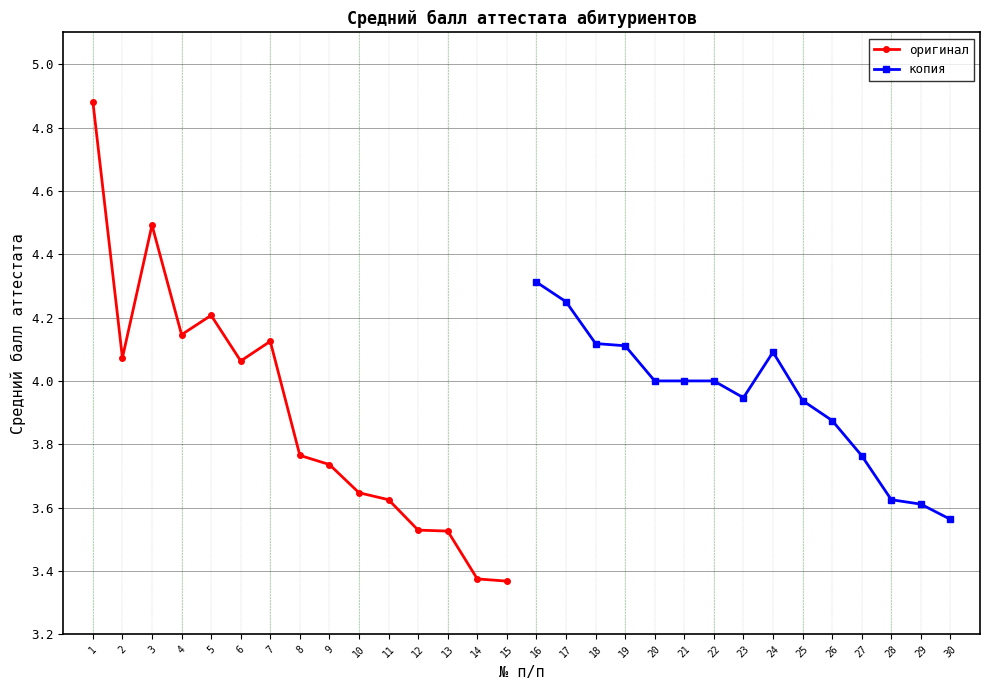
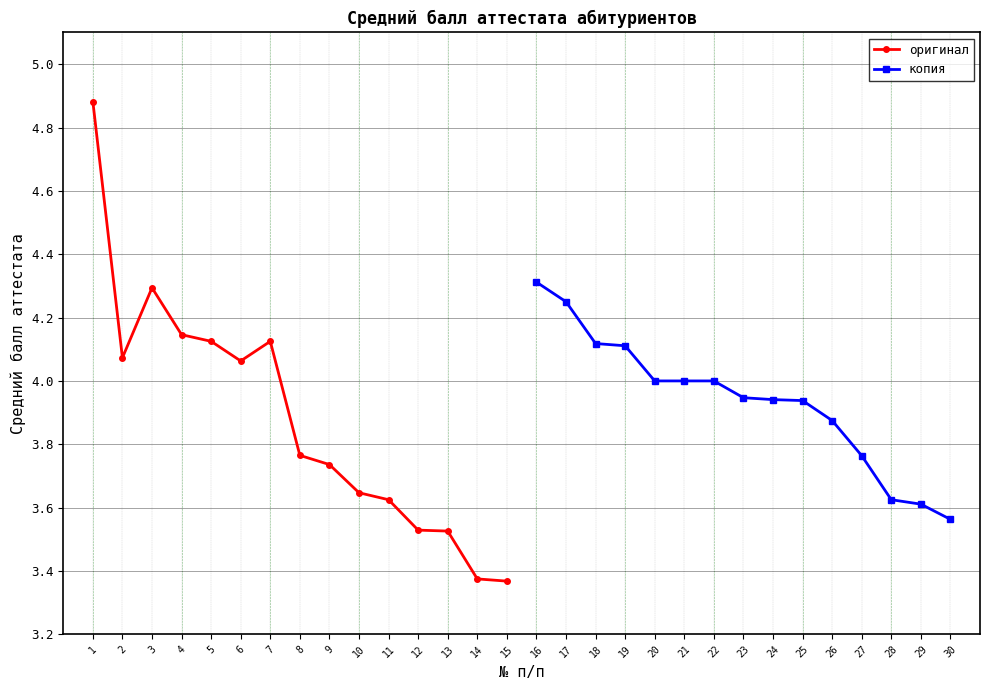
  {
    "оригинал": {
      "1": 4.88,
      "2": 4.07,
-     "3": 4.49,
+     "3": 4.29,
      "4": 4.15,
-     "5": 4.21,
+     "5": 4.13,
      "6": 4.06,
      "7": 4.13,
      "8": 3.77,
      "9": 3.74,
      "10": 3.65,
      "11": 3.63,
      "12": 3.53,
      "13": 3.53,
      "14": 3.38,
      "15": 3.37
    },
    "копия": {
      "16": 4.31,
      "17": 4.25,
      "18": 4.12,
      "19": 4.11,
      "20": 4.00,
      "21": 4.00,
      "22": 4.00,
      "23": 3.95,
-     "24": 4.09,
+     "24": 3.94,
      "25": 3.94,
      "26": 3.88,
      "27": 3.76,
      "28": 3.63,
      "29": 3.61,
      "30": 3.56
    }
  }
